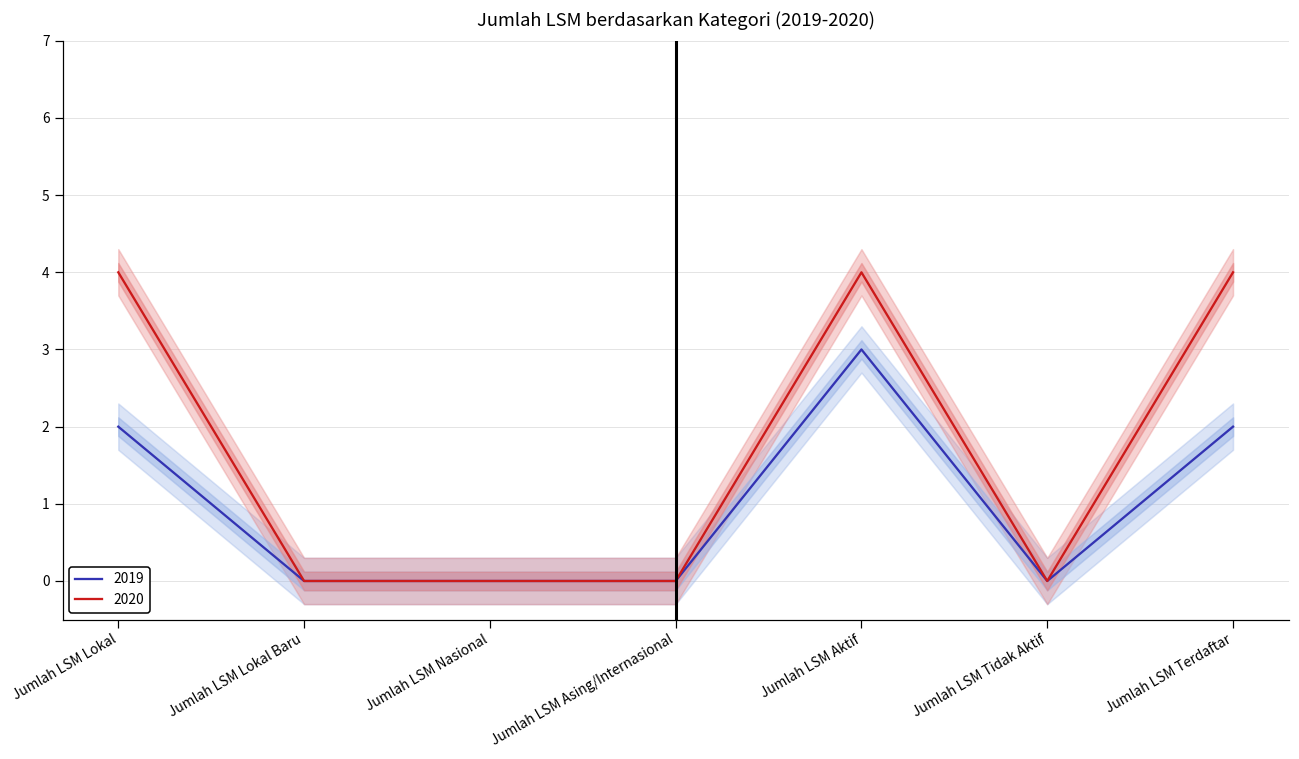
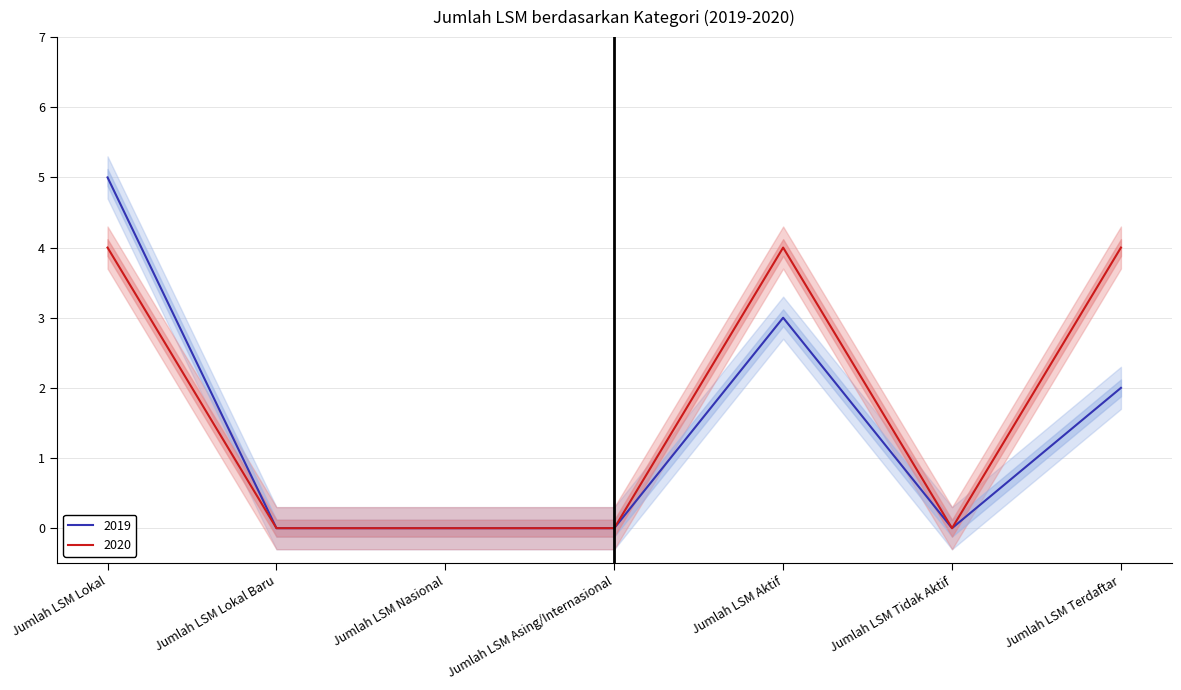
  {
    "2019": {
-     "Jumlah LSM Lokal": 2,
+     "Jumlah LSM Lokal": 5,
      "Jumlah LSM Aktif": 3,
      "Jumlah LSM Terdaftar": 2
    },
    "2020": {
      "Jumlah LSM Lokal": 4,
      "Jumlah LSM Aktif": 4,
      "Jumlah LSM Terdaftar": 4
    }
  }
